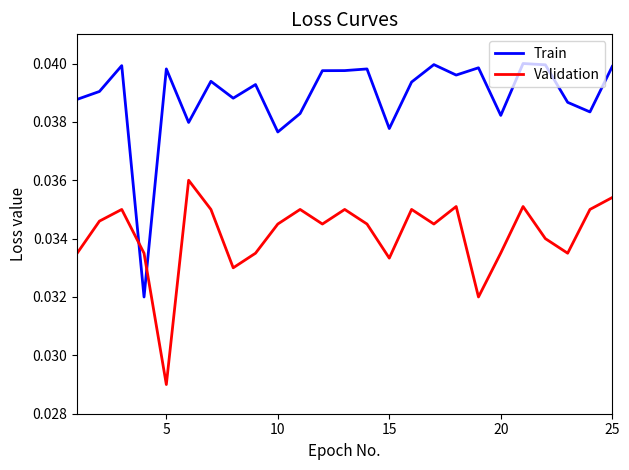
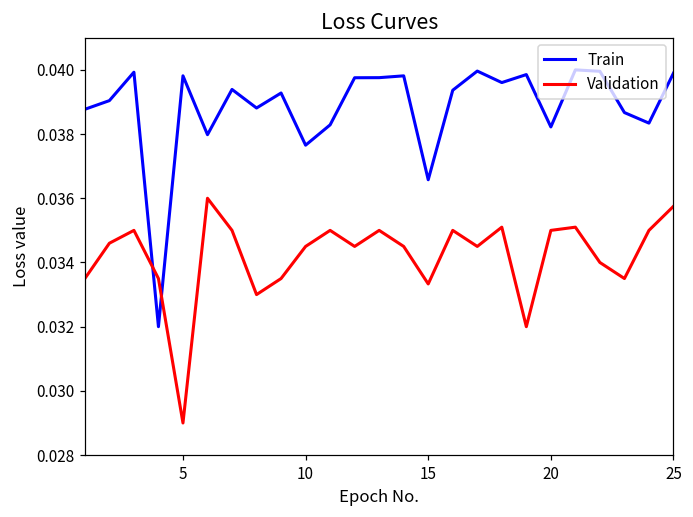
  {
    "Train": {
      "5": 0.0398,
      "10": 0.0377,
-     "15": 0.0378,
+     "15": 0.0366,
      "20": 0.0382,
      "25": 0.0399
    },
    "Validation": {
      "5": 0.0290,
      "10": 0.0345,
      "15": 0.0333,
-     "20": 0.0335,
-     "25": 0.0354
+     "20": 0.0350,
+     "25": 0.0358
    }
  }
